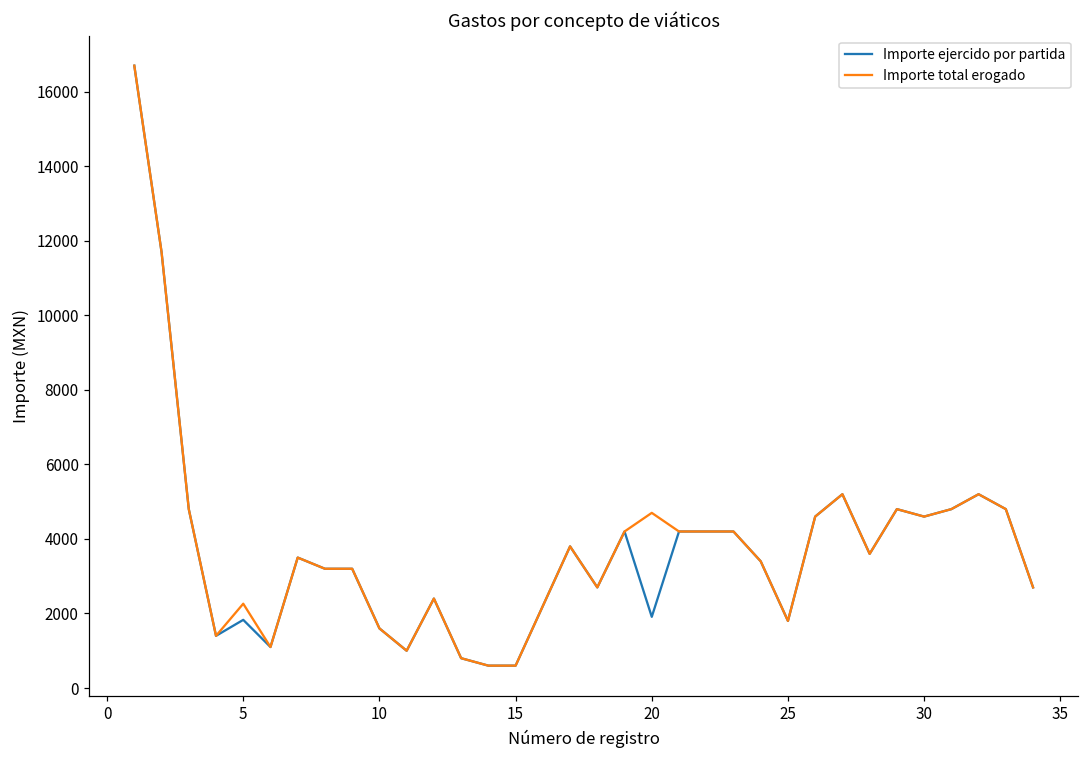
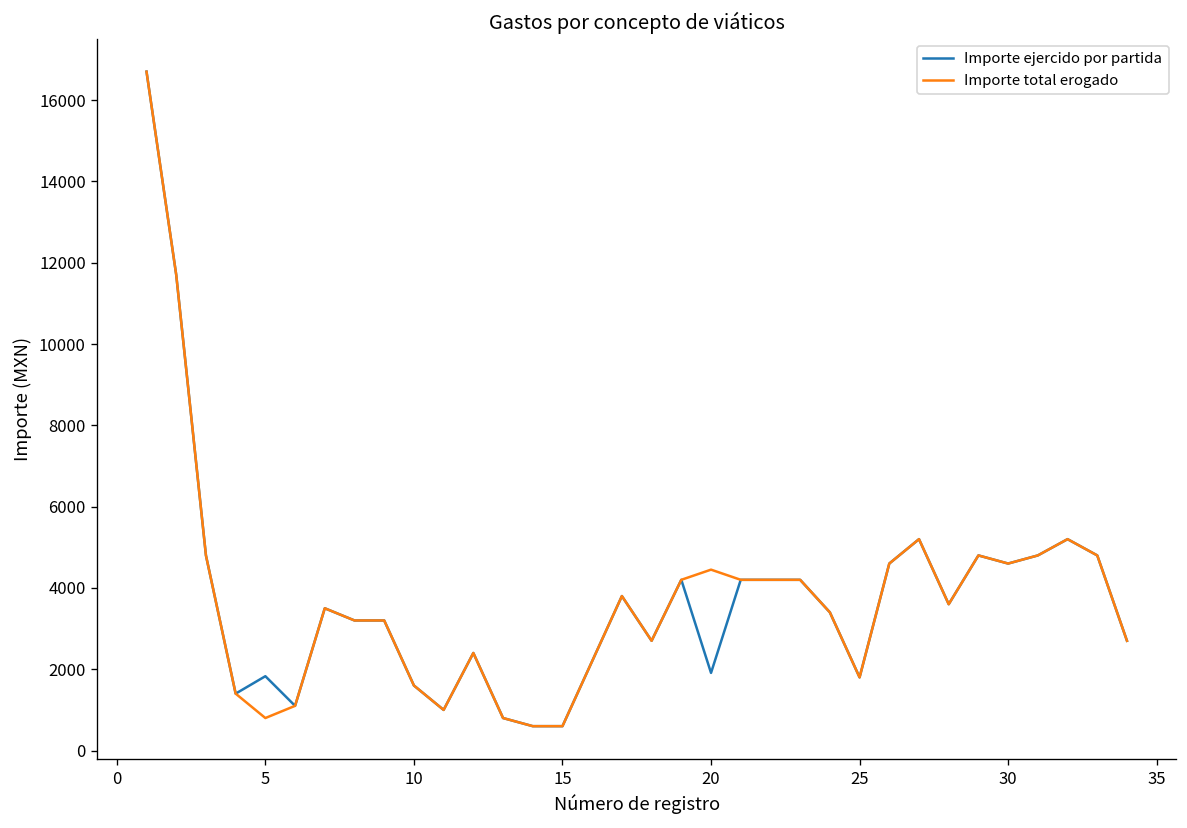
  {
    "Importe ejercido por partida": {
      "5": 1800,
      "20": 1900
    },
    "Importe total erogado": {
-     "5": 2300,
-     "20": 4700
+     "5": 800,
+     "20": 4500
    }
  }
